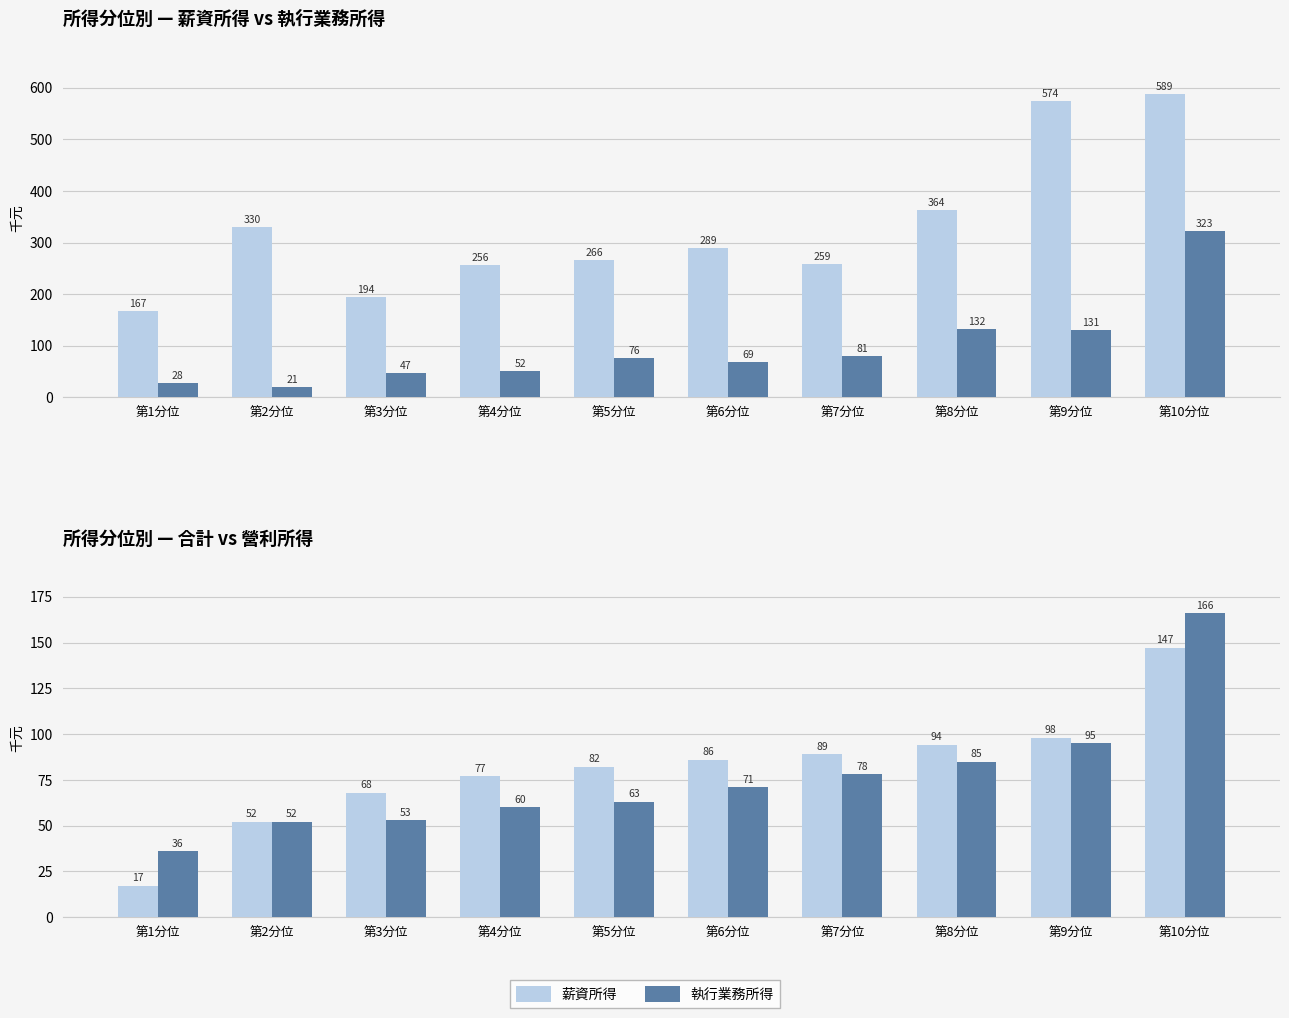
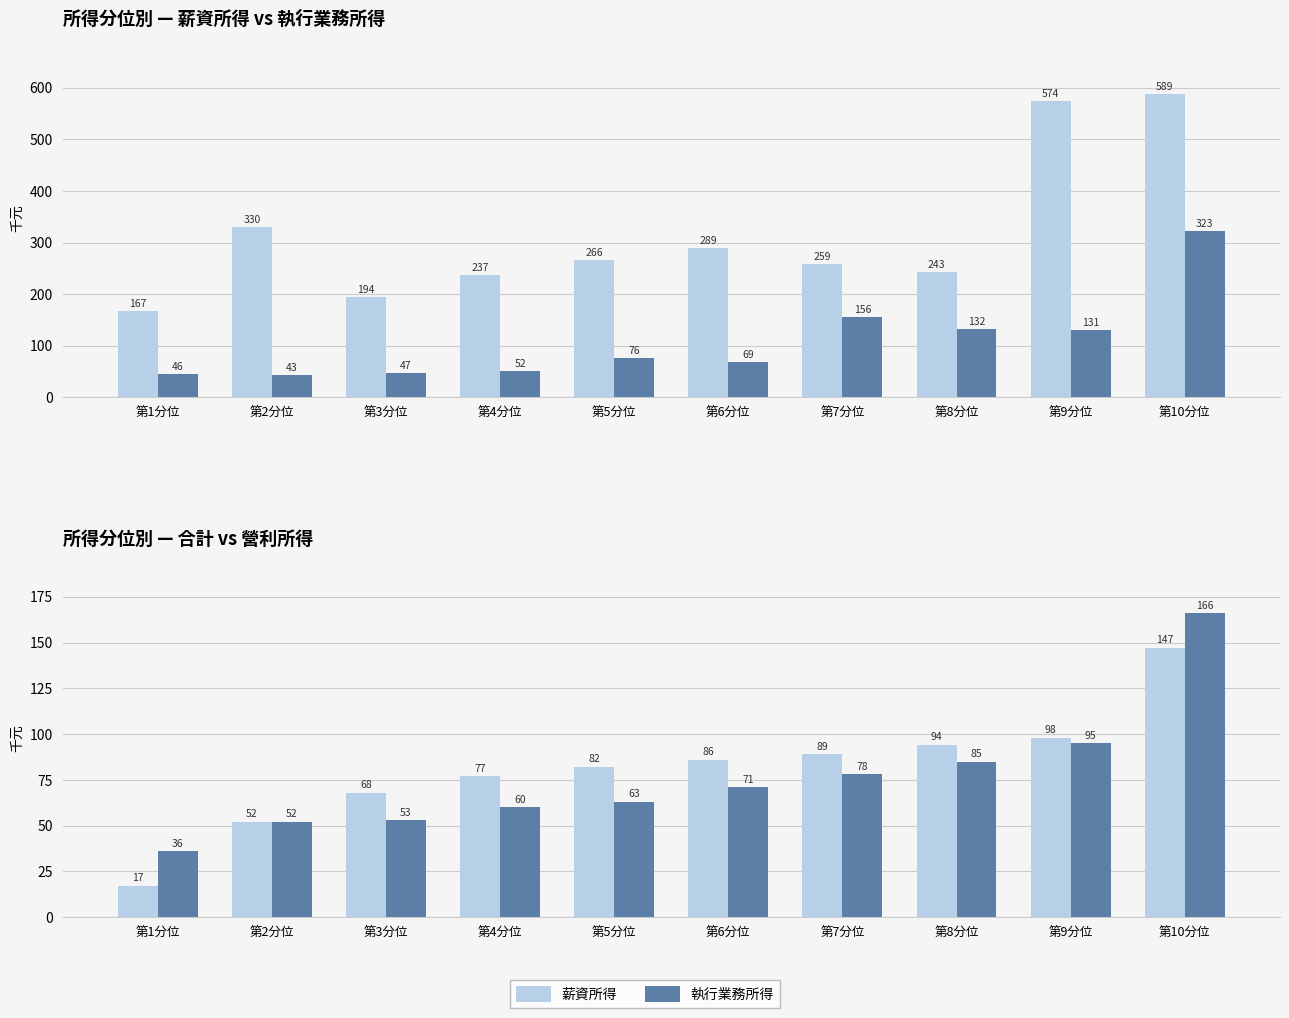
  {
    "所得分位別 — 薪資所得 vs 執行業務所得": {
      "薪資所得": {
        "第1分位": 167,
        "第2分位": 330,
        "第3分位": 194,
-       "第4分位": 256,
+       "第4分位": 237,
        "第5分位": 266,
        "第6分位": 289,
        "第7分位": 259,
-       "第8分位": 364,
+       "第8分位": 243,
        "第9分位": 574,
        "第10分位": 589
      },
      "執行業務所得": {
-       "第1分位": 28,
-       "第2分位": 21,
+       "第1分位": 46,
+       "第2分位": 43,
        "第3分位": 47,
        "第4分位": 52,
        "第5分位": 76,
        "第6分位": 69,
-       "第7分位": 81,
+       "第7分位": 156,
        "第8分位": 132,
        "第9分位": 131,
        "第10分位": 323
      }
    }
  }
